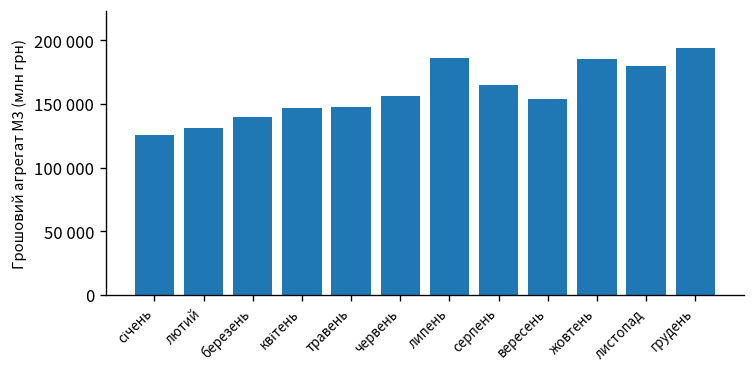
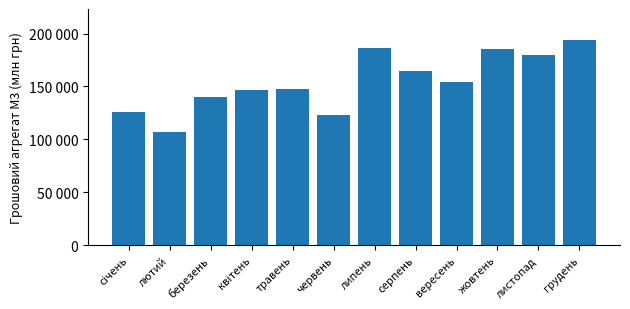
  {
    "січень": 126000,
-   "лютий": 131000,
+   "лютий": 107000,
    "березень": 140000,
    "квітень": 146000,
    "травень": 148000,
-   "червень": 156000,
+   "червень": 123000,
    "липень": 186000,
    "серпень": 165000,
    "вересень": 154000,
    "жовтень": 185000,
    "листопад": 180000,
    "грудень": 194000
  }
